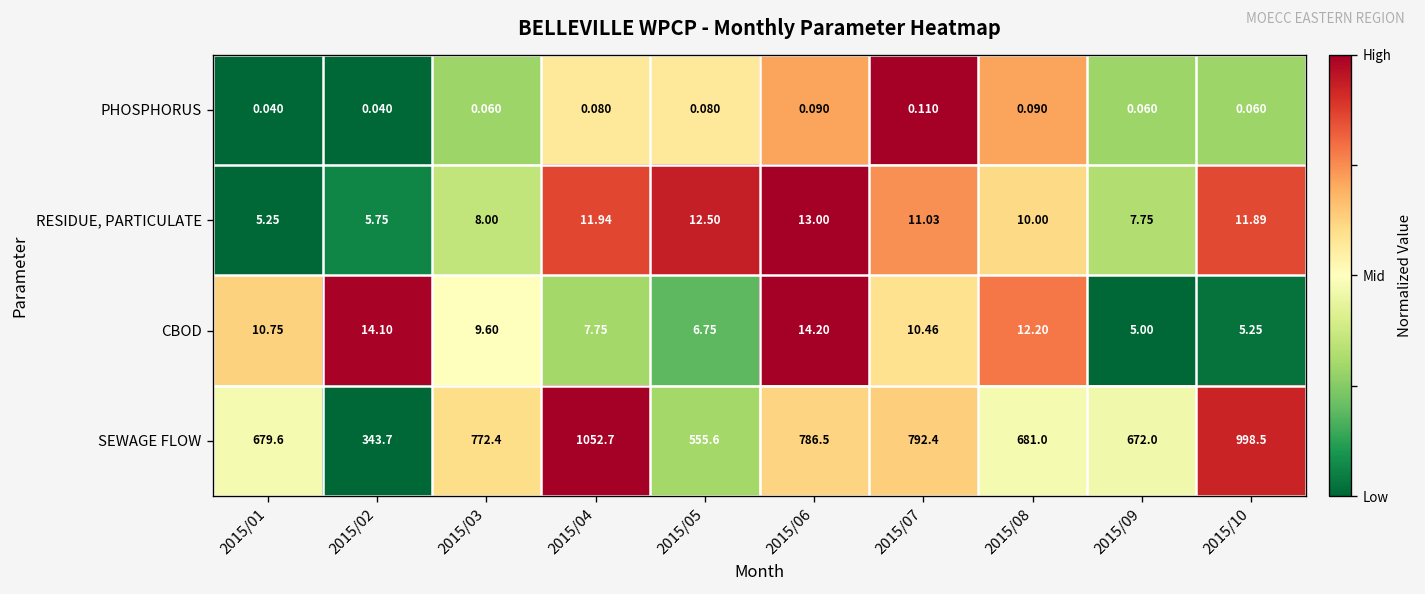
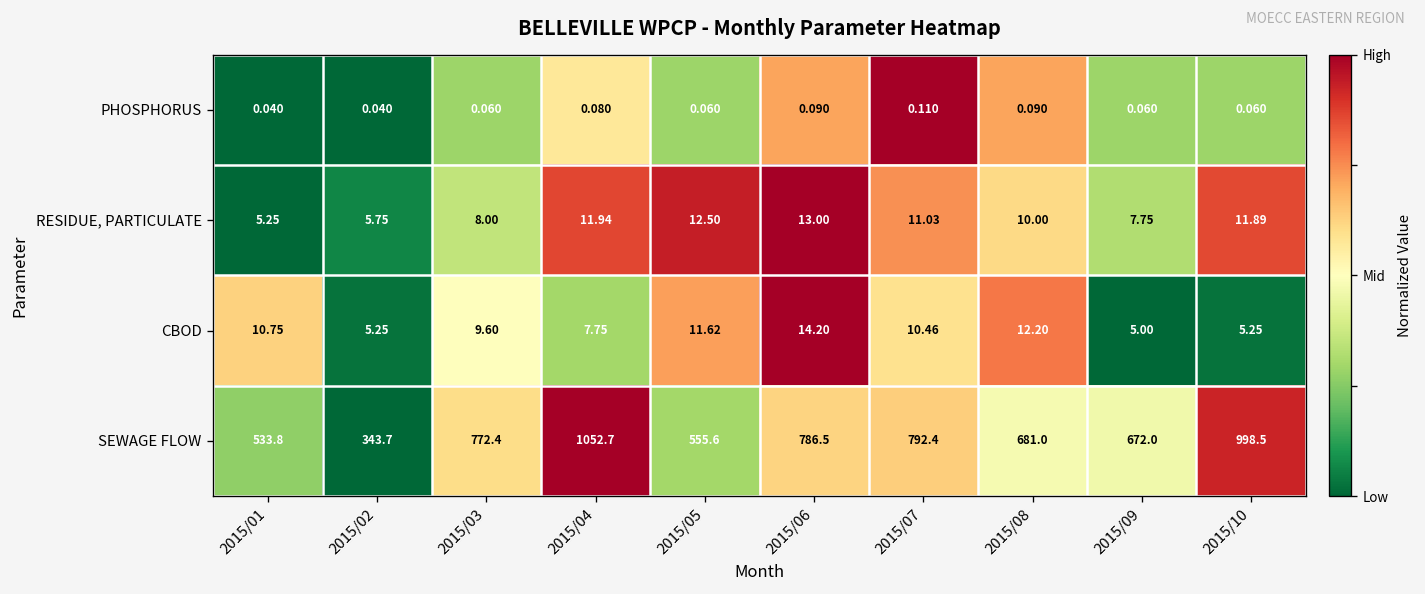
  {
    "PHOSPHORUS": {
      "2015/01": 0.040,
      "2015/02": 0.040,
      "2015/03": 0.060,
      "2015/04": 0.080,
-     "2015/05": 0.080,
+     "2015/05": 0.060,
      "2015/06": 0.090,
      "2015/07": 0.110,
      "2015/08": 0.090,
      "2015/09": 0.060,
      "2015/10": 0.060
    },
    "RESIDUE, PARTICULATE": {
      "2015/01": 5.25,
      "2015/02": 5.75,
      "2015/03": 8.00,
      "2015/04": 11.94,
      "2015/05": 12.50,
      "2015/06": 13.00,
      "2015/07": 11.03,
      "2015/08": 10.00,
      "2015/09": 7.75,
      "2015/10": 11.89
    },
    "CBOD": {
      "2015/01": 10.75,
-     "2015/02": 14.10,
+     "2015/02": 5.25,
      "2015/03": 9.60,
      "2015/04": 7.75,
-     "2015/05": 6.75,
+     "2015/05": 11.62,
      "2015/06": 14.20,
      "2015/07": 10.46,
      "2015/08": 12.20,
      "2015/09": 5.00,
      "2015/10": 5.25
    },
    "SEWAGE FLOW": {
-     "2015/01": 679.6,
+     "2015/01": 533.8,
      "2015/02": 343.7,
      "2015/03": 772.4,
      "2015/04": 1052.7,
      "2015/05": 555.6,
      "2015/06": 786.5,
      "2015/07": 792.4,
      "2015/08": 681.0,
      "2015/09": 672.0,
      "2015/10": 998.5
    }
  }
